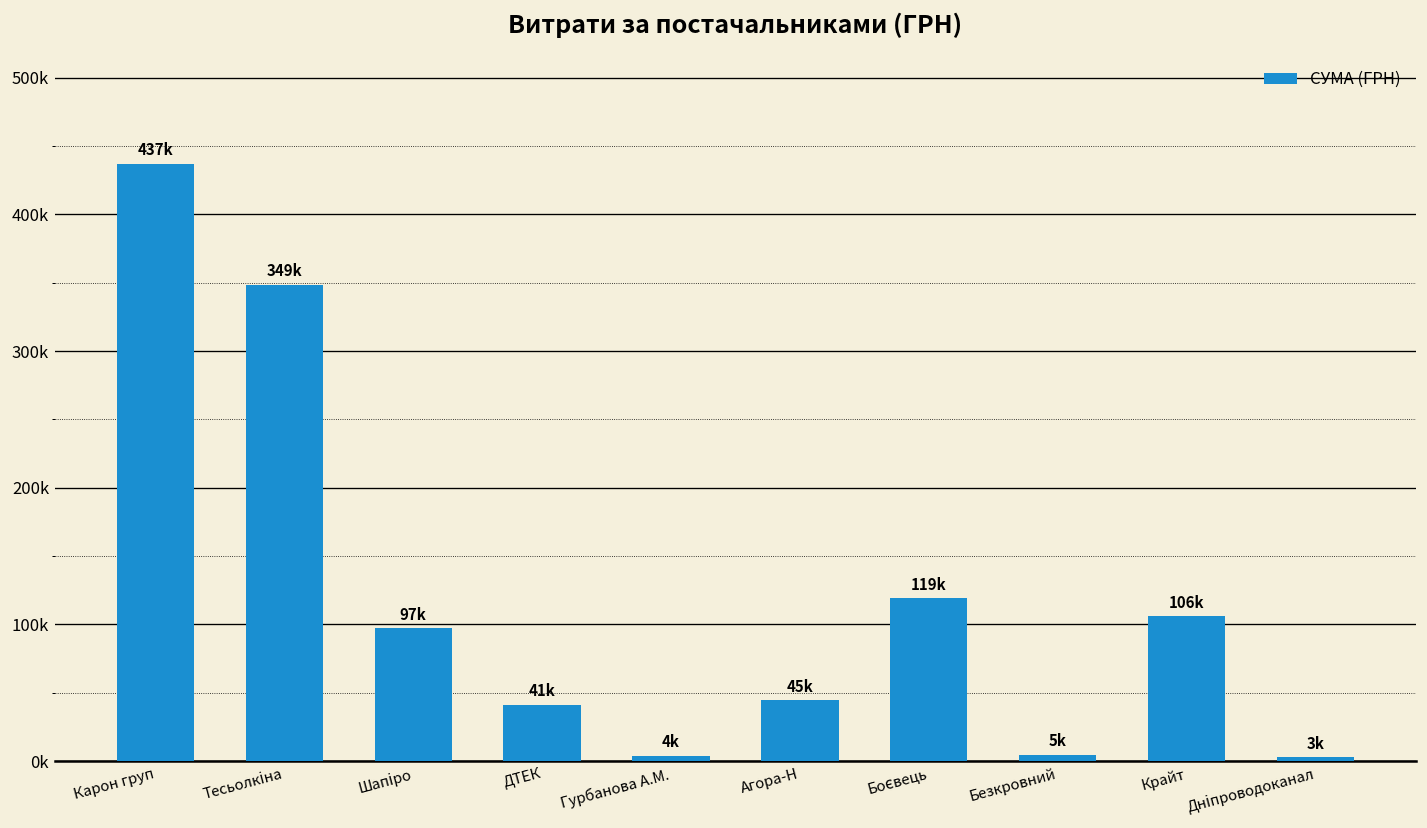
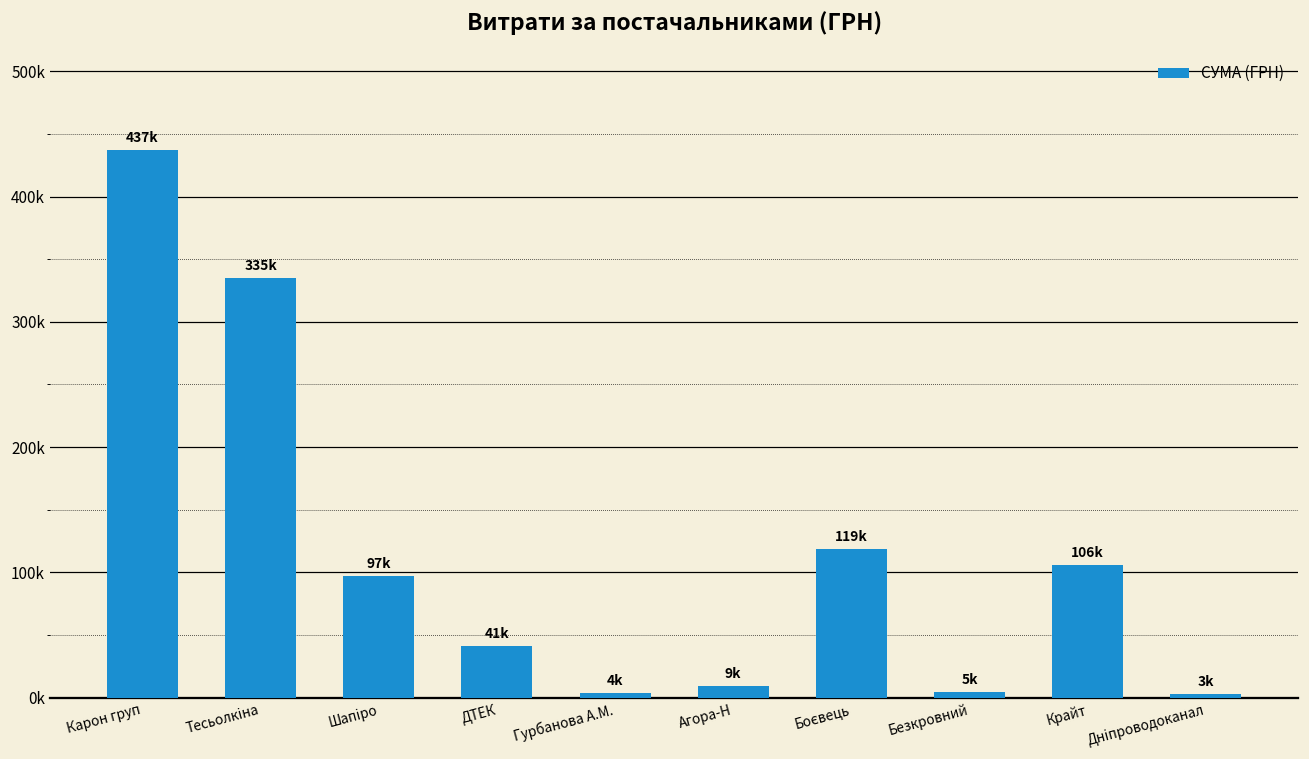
  {
    "Карон груп": "437k",
-   "Тесьолкіна": "349k",
+   "Тесьолкіна": "335k",
    "Шапіро": "97k",
    "ДТЕК": "41k",
    "Гурбанова А.М.": "4k",
-   "Агора-Н": "45k",
+   "Агора-Н": "9k",
    "Боєвець": "119k",
    "Безкровний": "5k",
    "Крайт": "106k",
    "Дніпроводоканал": "3k"
  }
